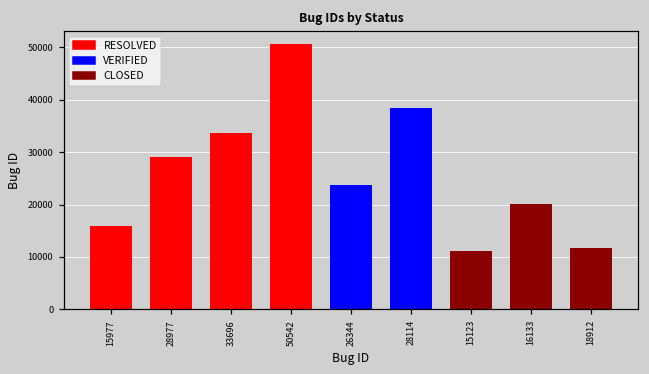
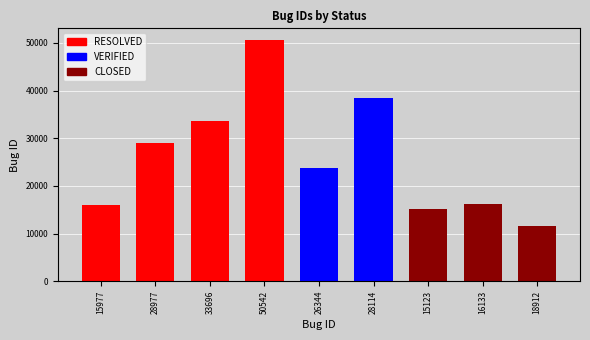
  {
    "15977": 16000,
    "28977": 29000,
    "33696": 34000,
    "50542": 51000,
    "26344": 24000,
    "28114": 38000,
-   "15123": 11000,
-   "16133": 20000,
+   "15123": 15000,
+   "16133": 16000,
    "18912": 12000
  }
